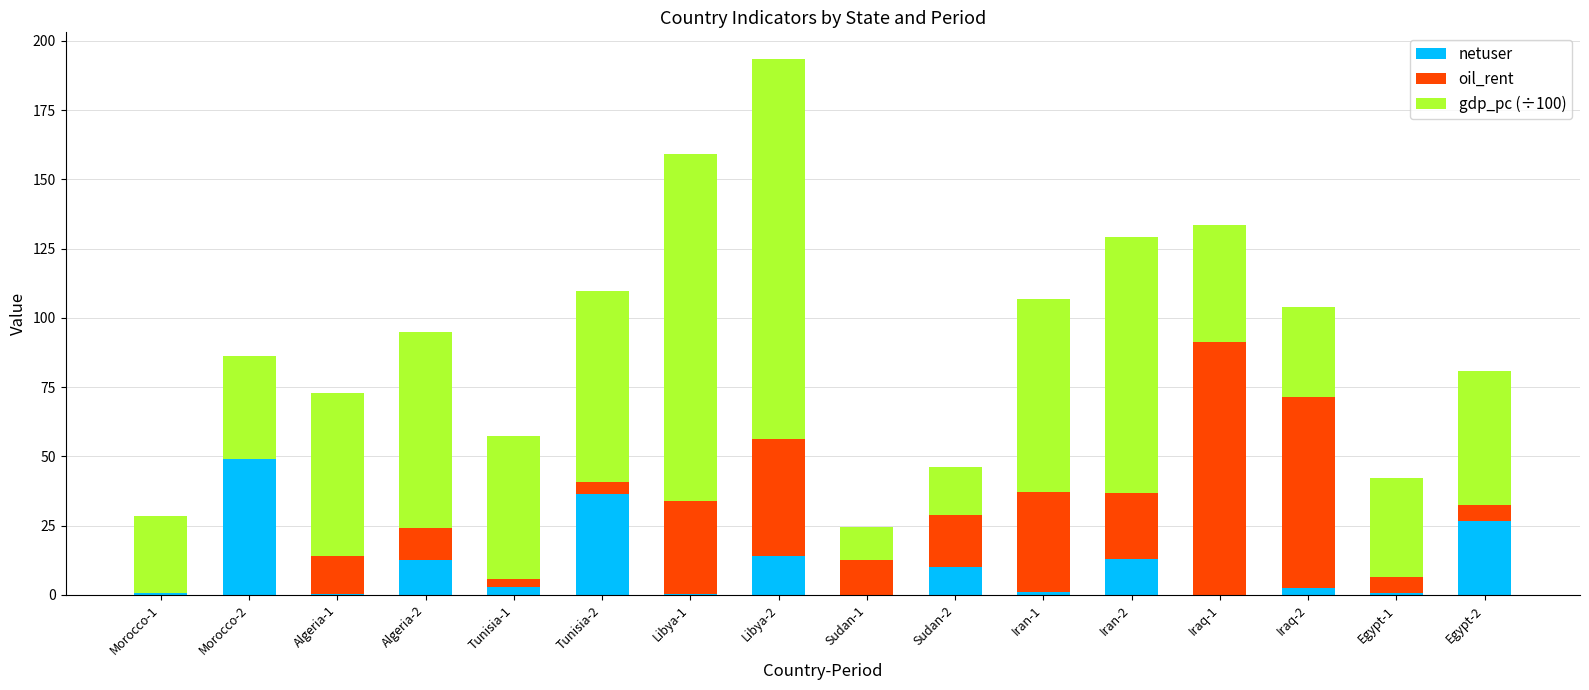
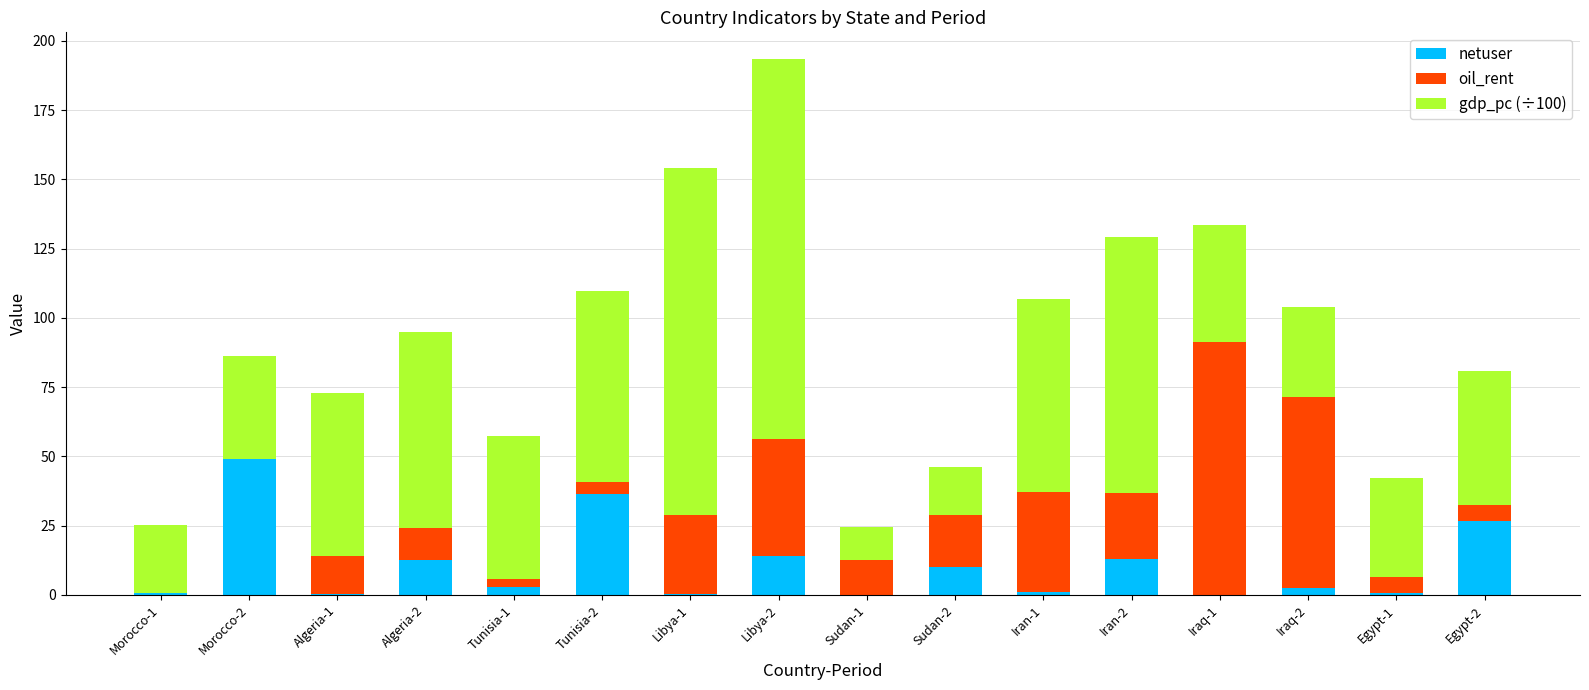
  {
    "netuser": {
      "Morocco-2": 49,
      "Algeria-2": 13,
      "Tunisia-1": 3,
      "Tunisia-2": 37,
      "Libya-2": 14,
      "Sudan-2": 10,
      "Iran-1": 1,
      "Iran-2": 13,
      "Iraq-2": 2,
      "Egypt-2": 27
    },
    "oil_rent": {
      "Algeria-1": 14,
      "Algeria-2": 12,
      "Tunisia-1": 3,
      "Tunisia-2": 4,
-     "Libya-1": 34,
+     "Libya-1": 29,
      "Libya-2": 42,
      "Sudan-1": 13,
      "Sudan-2": 19,
      "Iran-1": 36,
      "Iran-2": 24,
      "Iraq-1": 91,
      "Iraq-2": 69,
      "Egypt-1": 6,
      "Egypt-2": 6
    },
    "gdp_pc (÷100)": {
-     "Morocco-1": 28,
+     "Morocco-1": 25,
      "Morocco-2": 37,
      "Algeria-1": 59,
      "Algeria-2": 71,
      "Tunisia-1": 52,
      "Tunisia-2": 69,
      "Libya-1": 125,
      "Libya-2": 137,
      "Sudan-1": 12,
      "Sudan-2": 17,
      "Iran-1": 70,
      "Iran-2": 93,
      "Iraq-1": 42,
      "Iraq-2": 32,
      "Egypt-1": 36,
      "Egypt-2": 48
    }
  }
